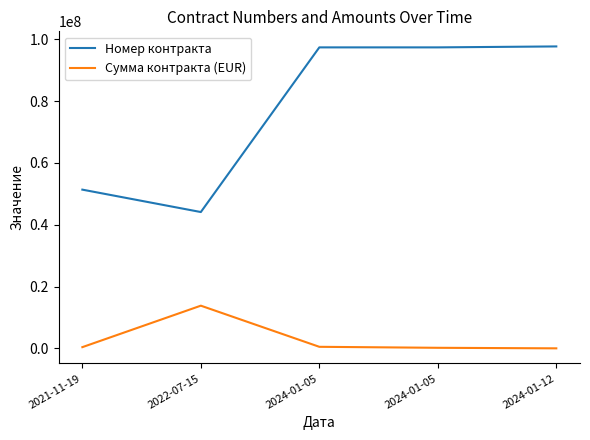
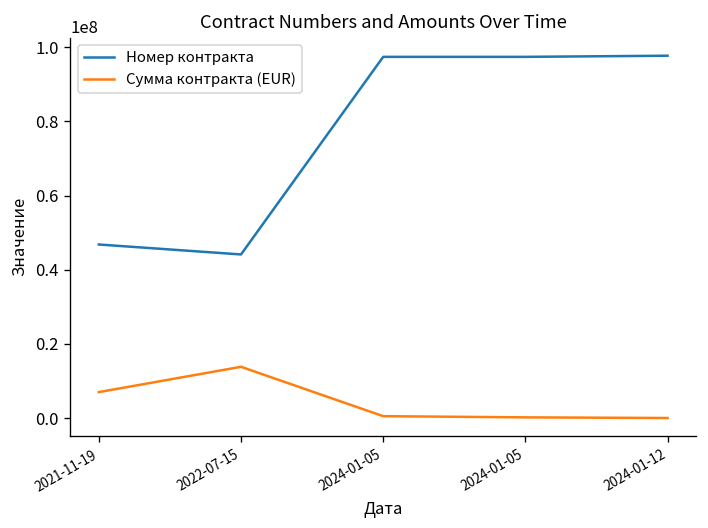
  {
    "Номер контракта": {
-     "2021-11-19": 51000000,
+     "2021-11-19": 47000000,
      "2022-07-15": 44000000,
      "2024-01-12": 98000000
    },
    "Сумма контракта (EUR)": {
-     "2021-11-19": 0,
+     "2021-11-19": 7000000,
      "2022-07-15": 14000000,
      "2024-01-12": 0
    }
  }
